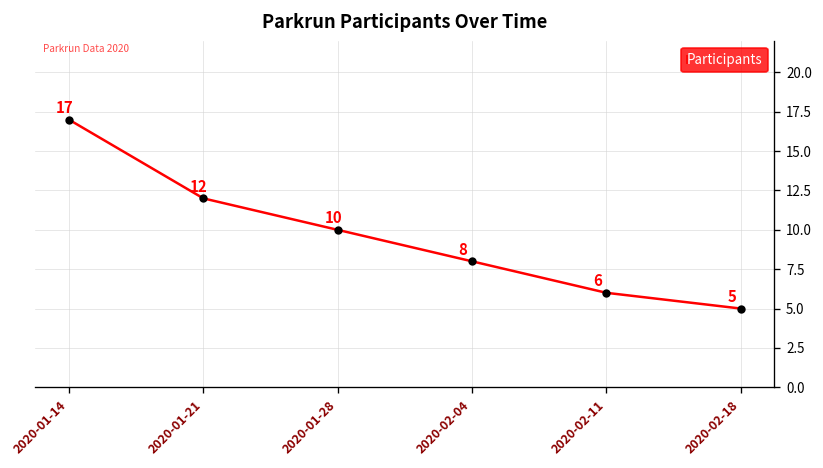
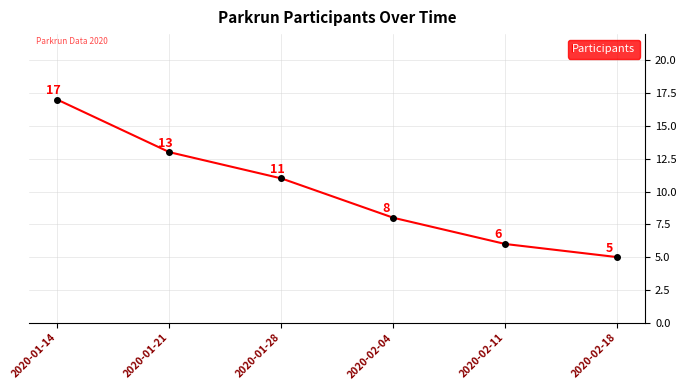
  {
    "2020-01-14": 17,
-   "2020-01-21": 12,
-   "2020-01-28": 10,
+   "2020-01-21": 13,
+   "2020-01-28": 11,
    "2020-02-04": 8,
    "2020-02-11": 6,
    "2020-02-18": 5
  }
